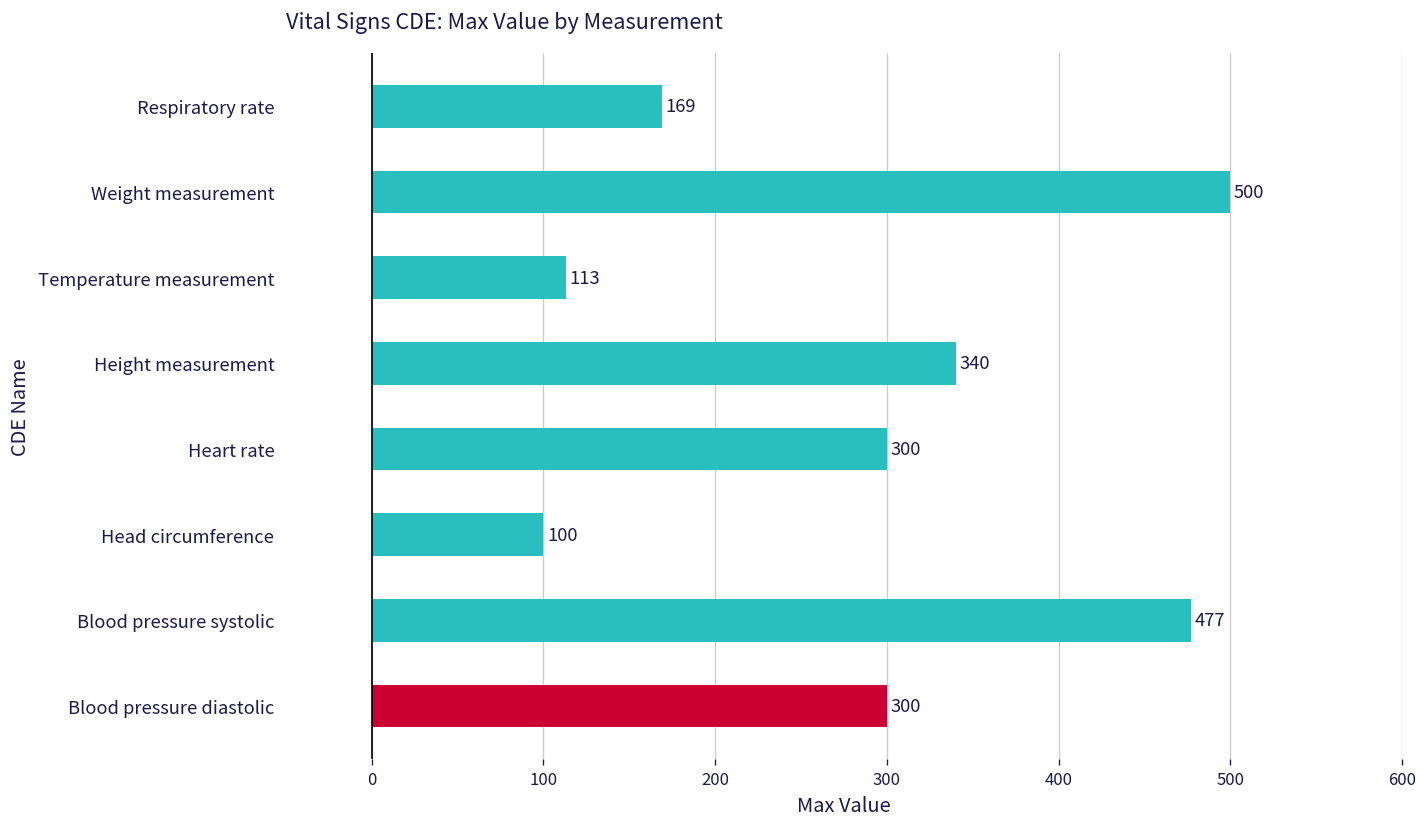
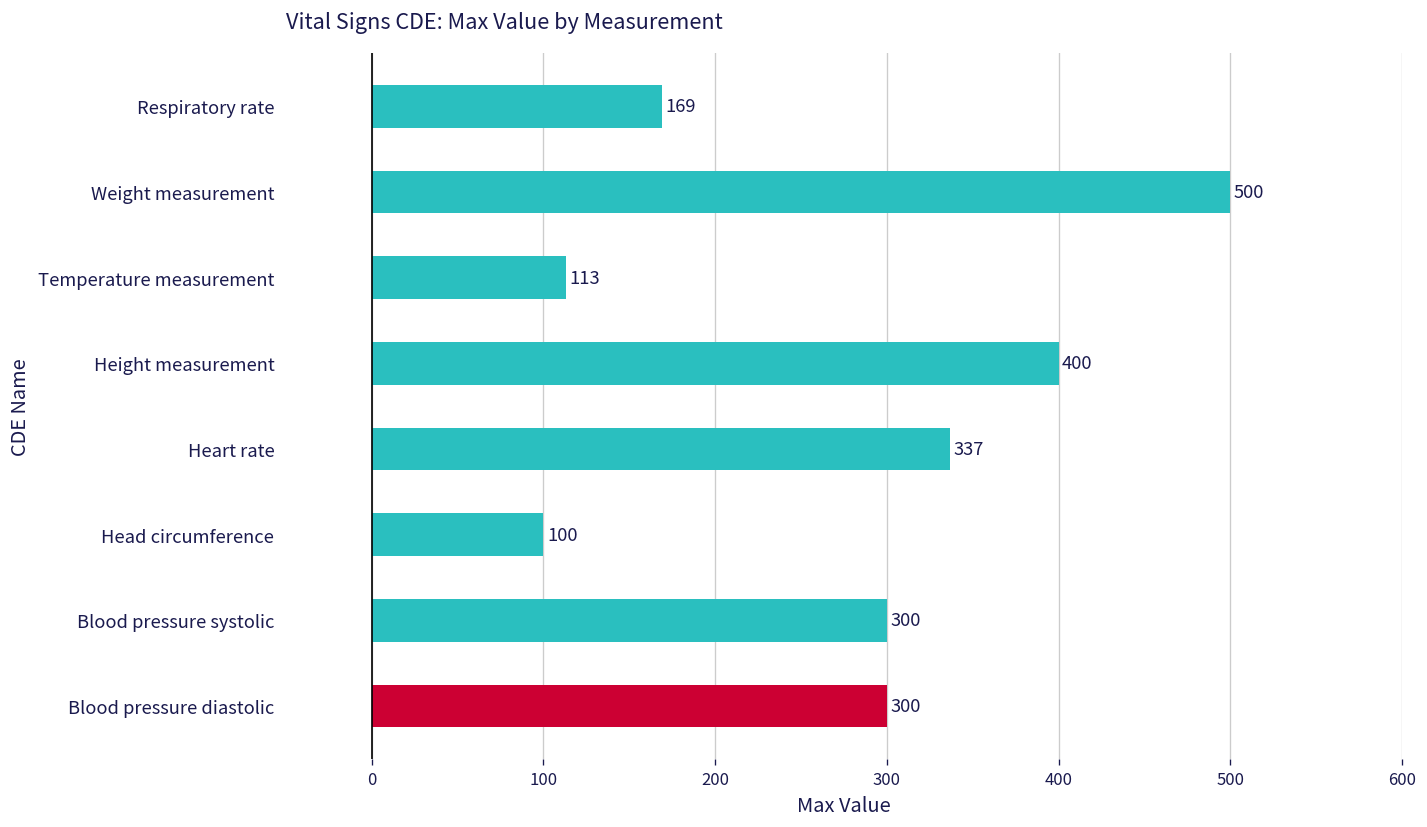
  {
    "Respiratory rate": 169,
    "Weight measurement": 500,
    "Temperature measurement": 113,
-   "Height measurement": 340,
-   "Heart rate": 300,
+   "Height measurement": 400,
+   "Heart rate": 337,
    "Head circumference": 100,
-   "Blood pressure systolic": 477,
+   "Blood pressure systolic": 300,
    "Blood pressure diastolic": 300
  }
